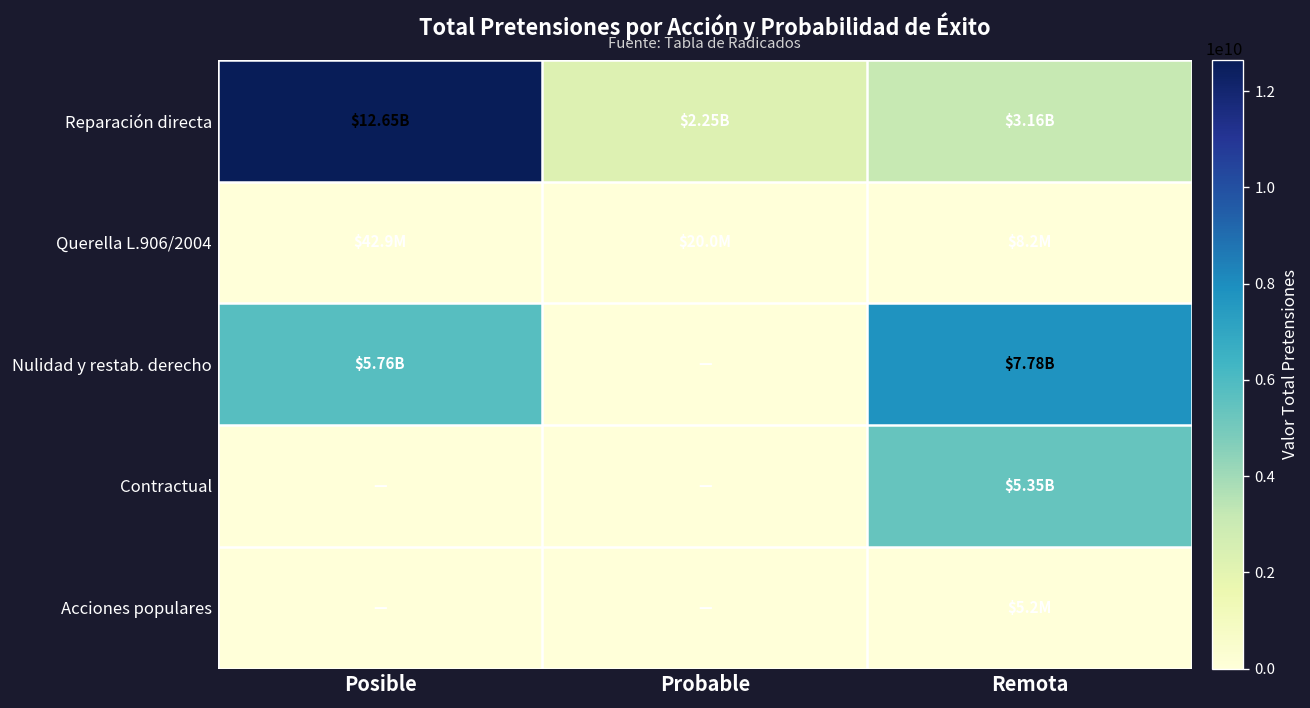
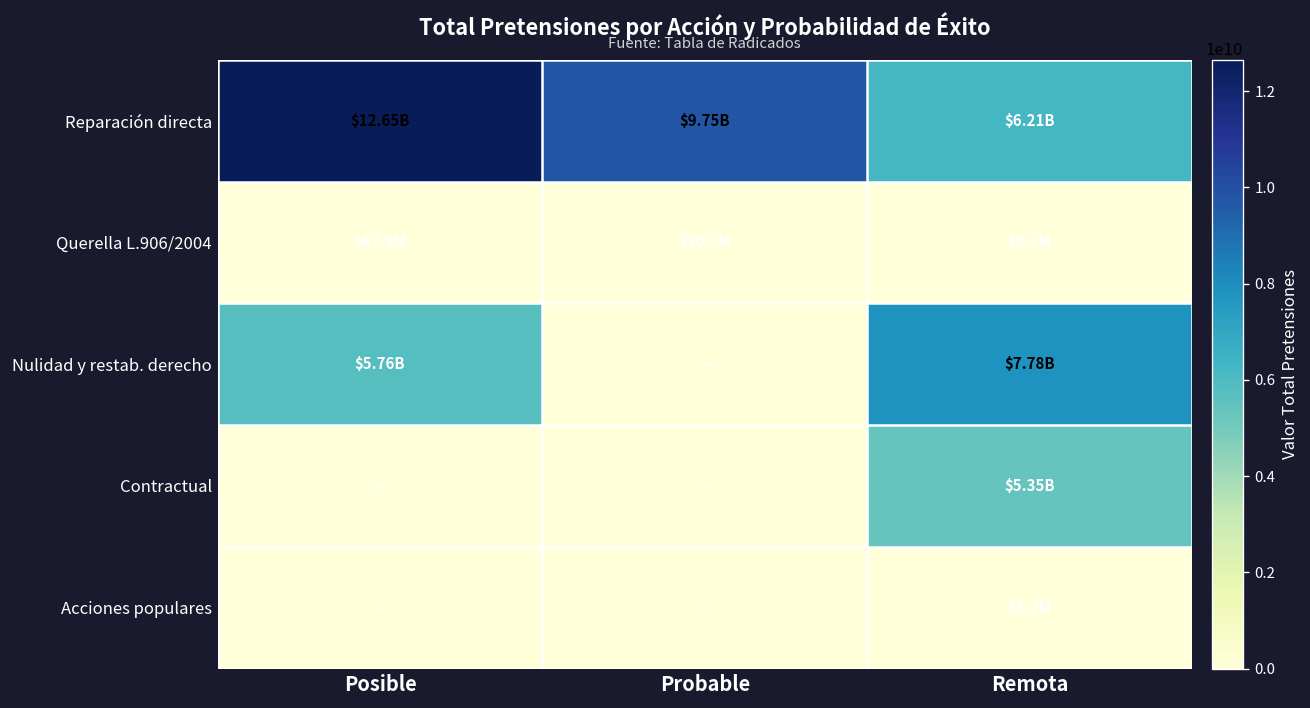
  {
    "Reparación directa": {
      "Posible": "$12.65B",
-     "Probable": "$2.25B",
-     "Remota": "$3.16B"
+     "Probable": "$9.75B",
+     "Remota": "$6.21B"
    },
    "Nulidad y restab. derecho": {
      "Posible": "$5.76B",
      "Remota": "$7.78B"
    },
    "Contractual": {
      "Remota": "$5.35B"
    }
  }
